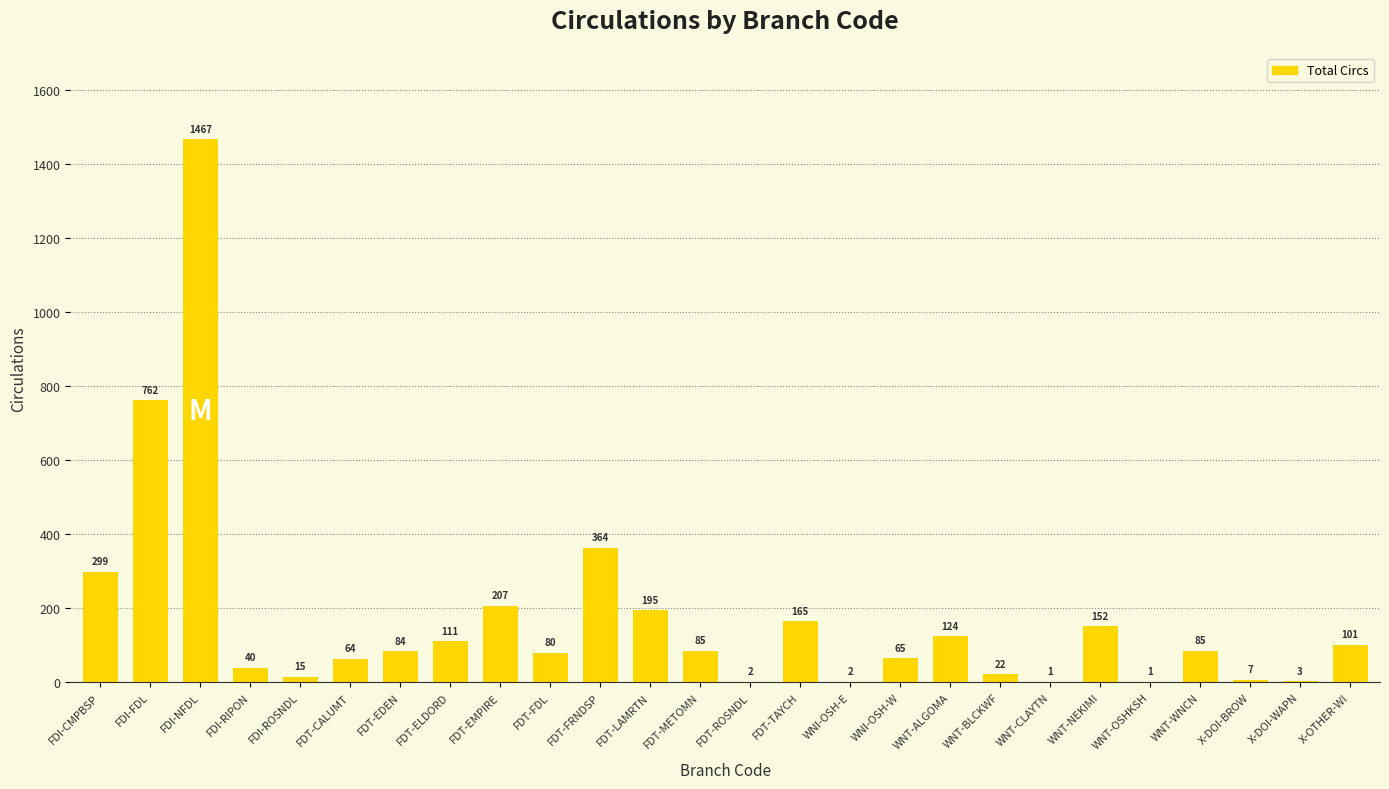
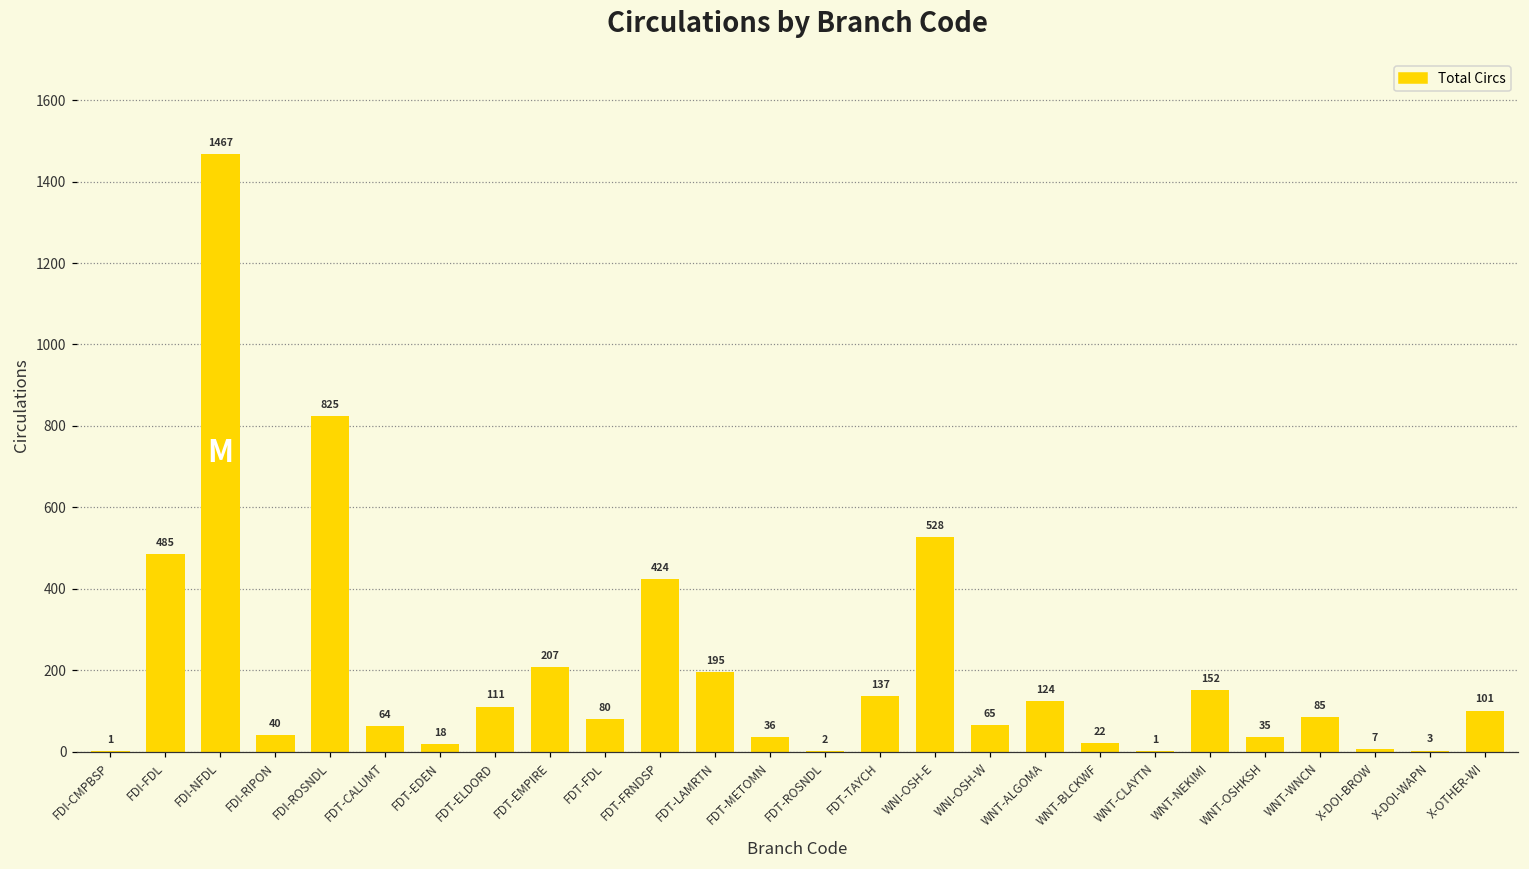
  {
-   "FDI-CMPBSP": 299,
-   "FDI-FDL": 762,
+   "FDI-CMPBSP": 1,
+   "FDI-FDL": 485,
    "FDI-NFDL": 1467,
    "FDI-RIPON": 40,
-   "FDI-ROSNDL": 15,
+   "FDI-ROSNDL": 825,
    "FDT-CALUMT": 64,
-   "FDT-EDEN": 84,
+   "FDT-EDEN": 18,
    "FDT-ELDORD": 111,
    "FDT-EMPIRE": 207,
    "FDT-FDL": 80,
-   "FDT-FRNDSP": 364,
+   "FDT-FRNDSP": 424,
    "FDT-LAMRTN": 195,
-   "FDT-METOMN": 85,
+   "FDT-METOMN": 36,
    "FDT-ROSNDL": 2,
-   "FDT-TAYCH": 165,
-   "WNI-OSH-E": 2,
+   "FDT-TAYCH": 137,
+   "WNI-OSH-E": 528,
    "WNI-OSH-W": 65,
    "WNT-ALGOMA": 124,
    "WNT-BLCKWF": 22,
    "WNT-CLAYTN": 1,
    "WNT-NEKIMI": 152,
-   "WNT-OSHKSH": 1,
+   "WNT-OSHKSH": 35,
    "WNT-WNCN": 85,
    "X-DOI-BROW": 7,
    "X-DOI-WAPN": 3,
    "X-OTHER-WI": 101
  }
